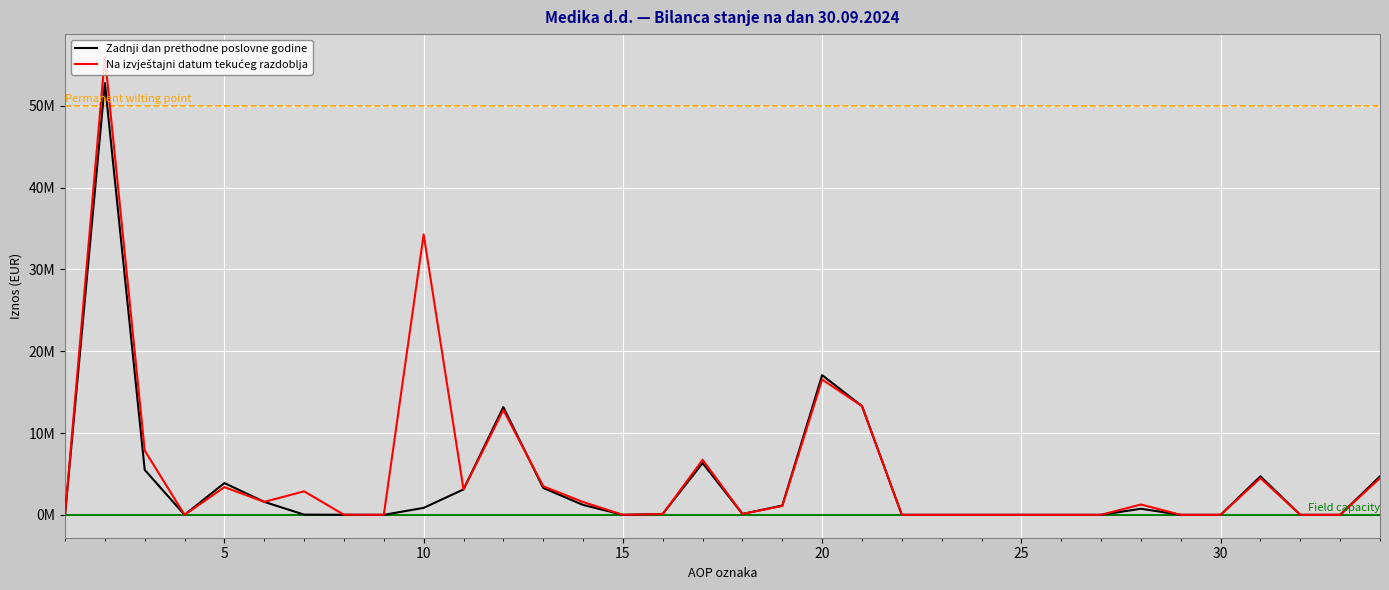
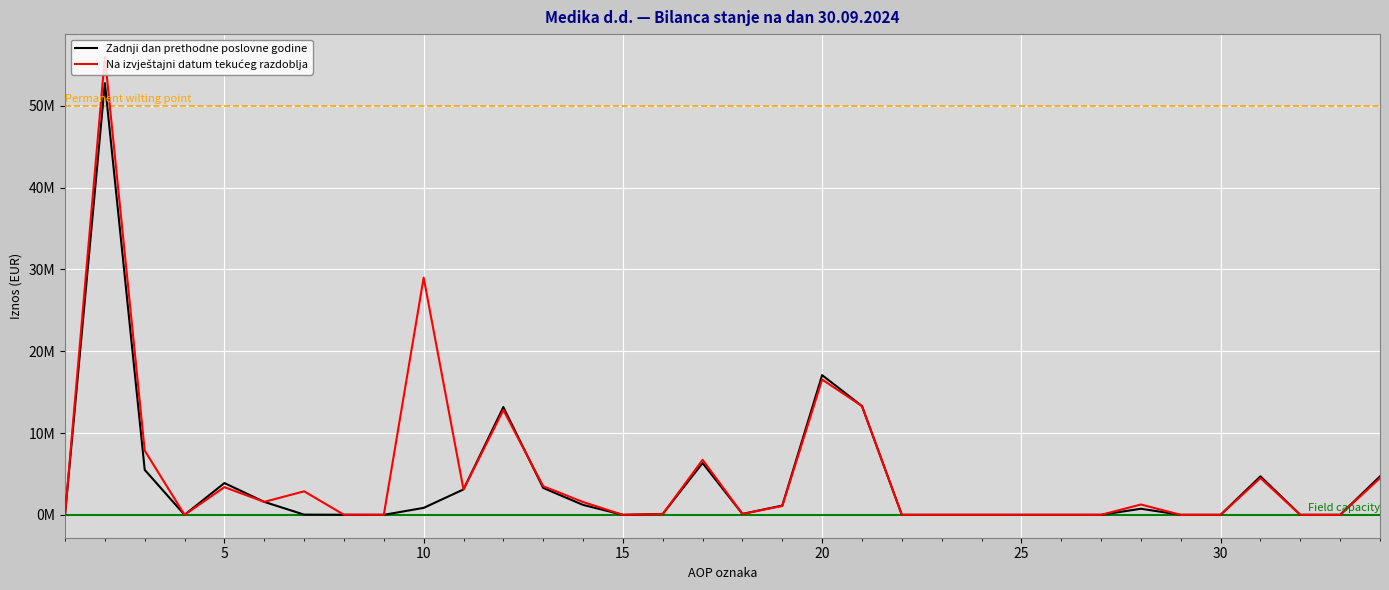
  {
    "Zadnji dan prethodne poslovne godine": {
      "5": 4000000,
      "10": 1000000,
      "20": 17000000
    },
    "Na izvještajni datum tekućeg razdoblja": {
      "5": 3000000,
-     "10": 34000000,
+     "10": 29000000,
      "20": 17000000
    }
  }
